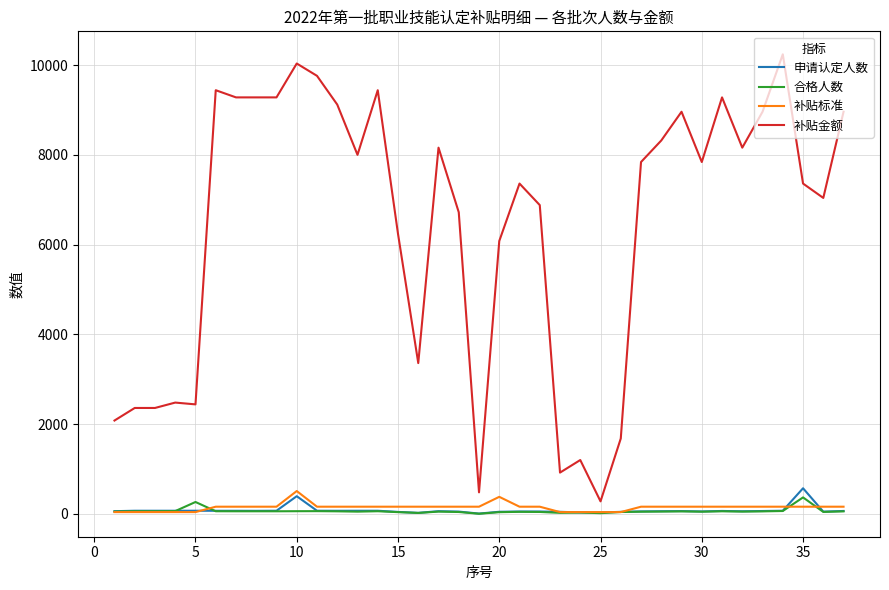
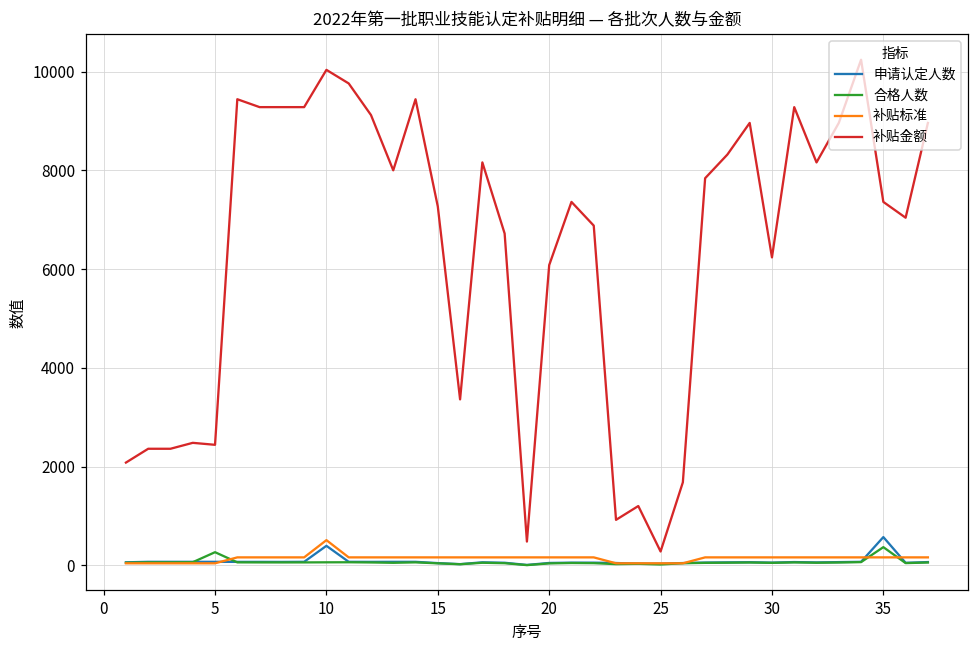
  {
    "申请认定人数": {
      "10": 400,
      "35": 600
    },
    "合格人数": {
      "5": 300,
      "10": 100,
      "35": 400
    },
    "补贴标准": {
      "10": 500,
      "15": 200,
-     "20": 400,
+     "20": 200,
      "30": 200,
      "35": 200
    },
    "补贴金额": {
      "5": 2400,
      "10": 10000,
-     "15": 6200,
+     "15": 7300,
      "20": 6100,
      "25": 300,
-     "30": 7800,
+     "30": 6200,
      "35": 7400
    }
  }
